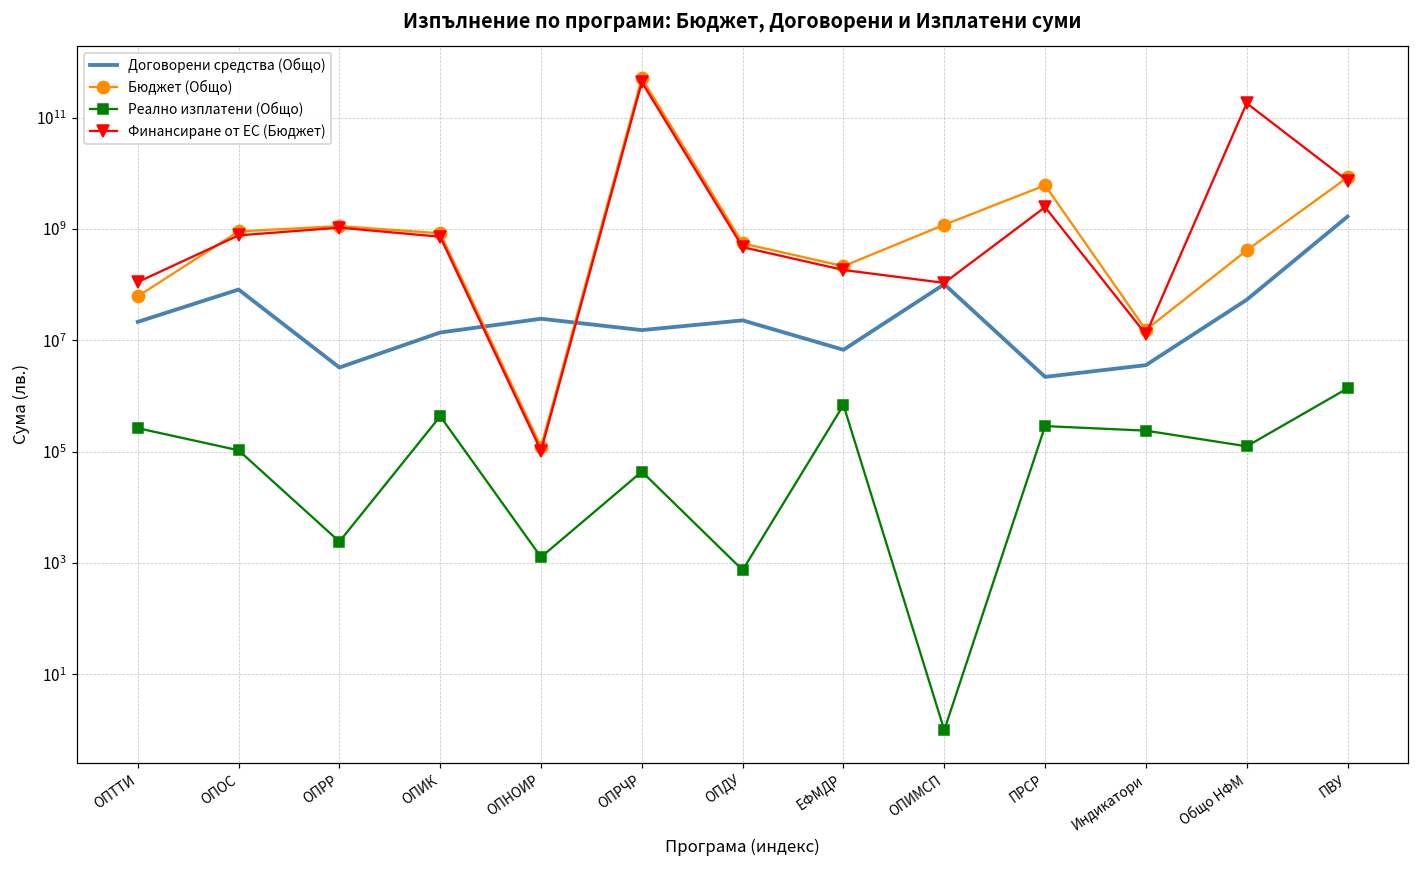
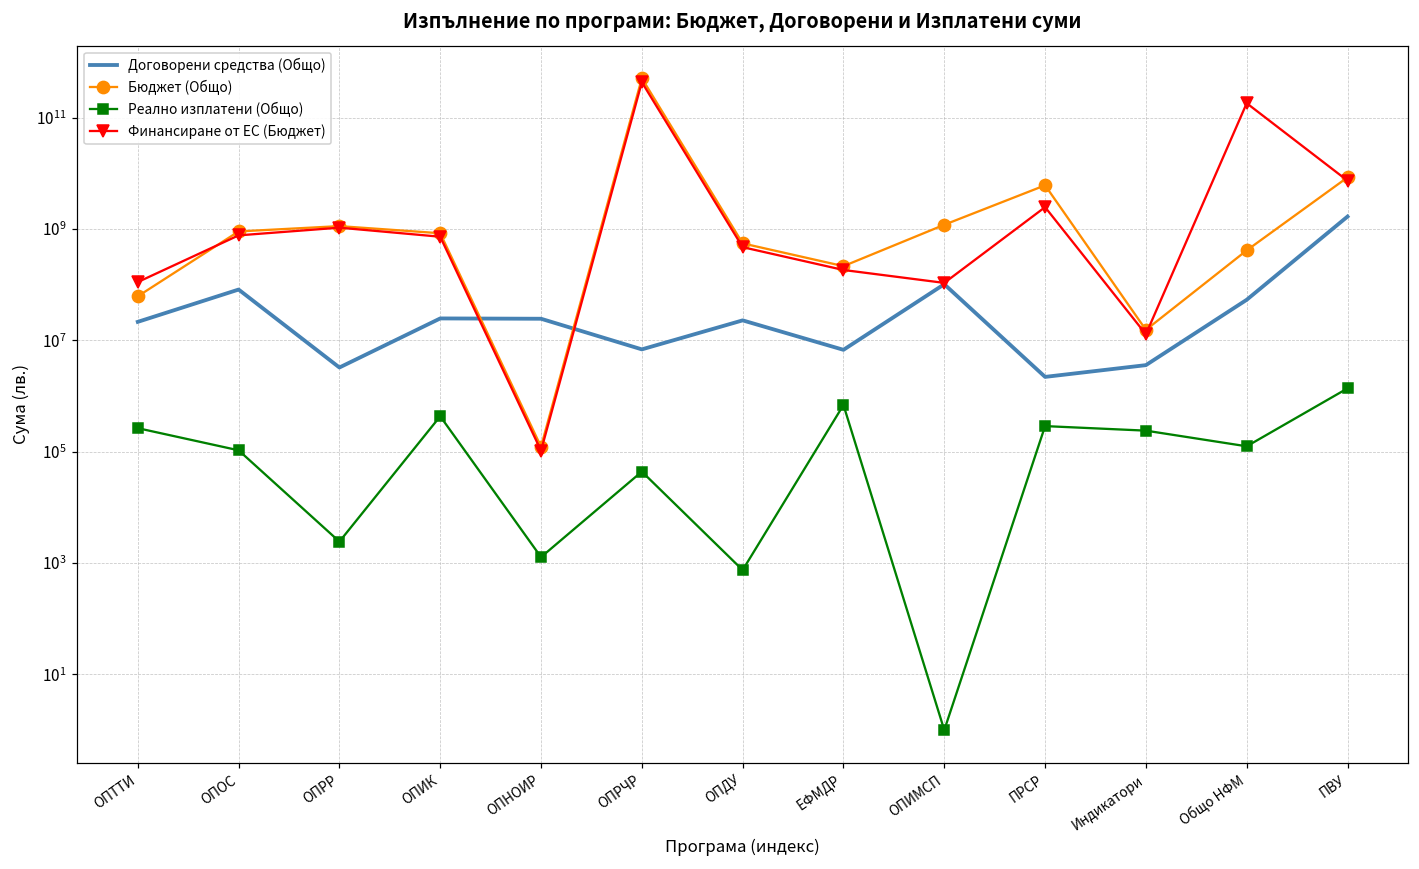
  {
    "Договорени средства (Общо)": {
      "ОПТТИ": 22000000,
      "ОПОС": 80000000,
      "ОПРР": 3000000,
-     "ОПИК": 14000000,
+     "ОПИК": 20000000,
      "ОПНОИР": 20000000,
-     "ОПРЧР": 15000000,
+     "ОПРЧР": 7000000,
      "ОПДУ": 20000000,
      "ЕФМДР": 7000000,
      "ПРСР": 2000000,
      "Индикатори": 4000000,
      "Общо НФМ": 50000000,
      "ПВУ": 1700000000
    },
    "Бюджет (Общо)": {
      "ОПТТИ": 60000000,
      "ОПОС": 900000000,
      "ОПИК": 800000000,
      "ОПНОИР": 120000,
      "ОПРЧР": 500000000000,
      "ОПДУ": 600000000,
      "ЕФМДР": 220000000,
      "ОПИМСП": 1200000000,
      "ПРСР": 6000000000,
      "Индикатори": 15000000,
      "Общо НФМ": 400000000,
      "ПВУ": 8000000000
    },
    "Реално изплатени (Общо)": {
      "ОПТТИ": 300000,
      "ОПОС": 110000,
      "ОПРР": 2000,
      "ОПИК": 400000,
      "ОПНОИР": 1300,
      "ОПРЧР": 40000,
      "ОПДУ": 700,
      "ЕФМДР": 700000,
      "ОПИМСП": 1,
      "ПРСР": 300000,
      "Индикатори": 200000,
      "Общо НФМ": 130000,
      "ПВУ": 1400000
    },
    "Финансиране от ЕС (Бюджет)": {
      "ОПТТИ": 110000000,
      "ОПОС": 800000000,
      "ОПИК": 700000000,
      "ОПНОИР": 100000,
      "ОПРЧР": 400000000000,
      "ОПДУ": 500000000,
      "ЕФМДР": 180000000,
      "ПРСР": 2000000000,
      "Индикатори": 13000000,
      "Общо НФМ": 180000000000,
      "ПВУ": 7000000000
    }
  }
